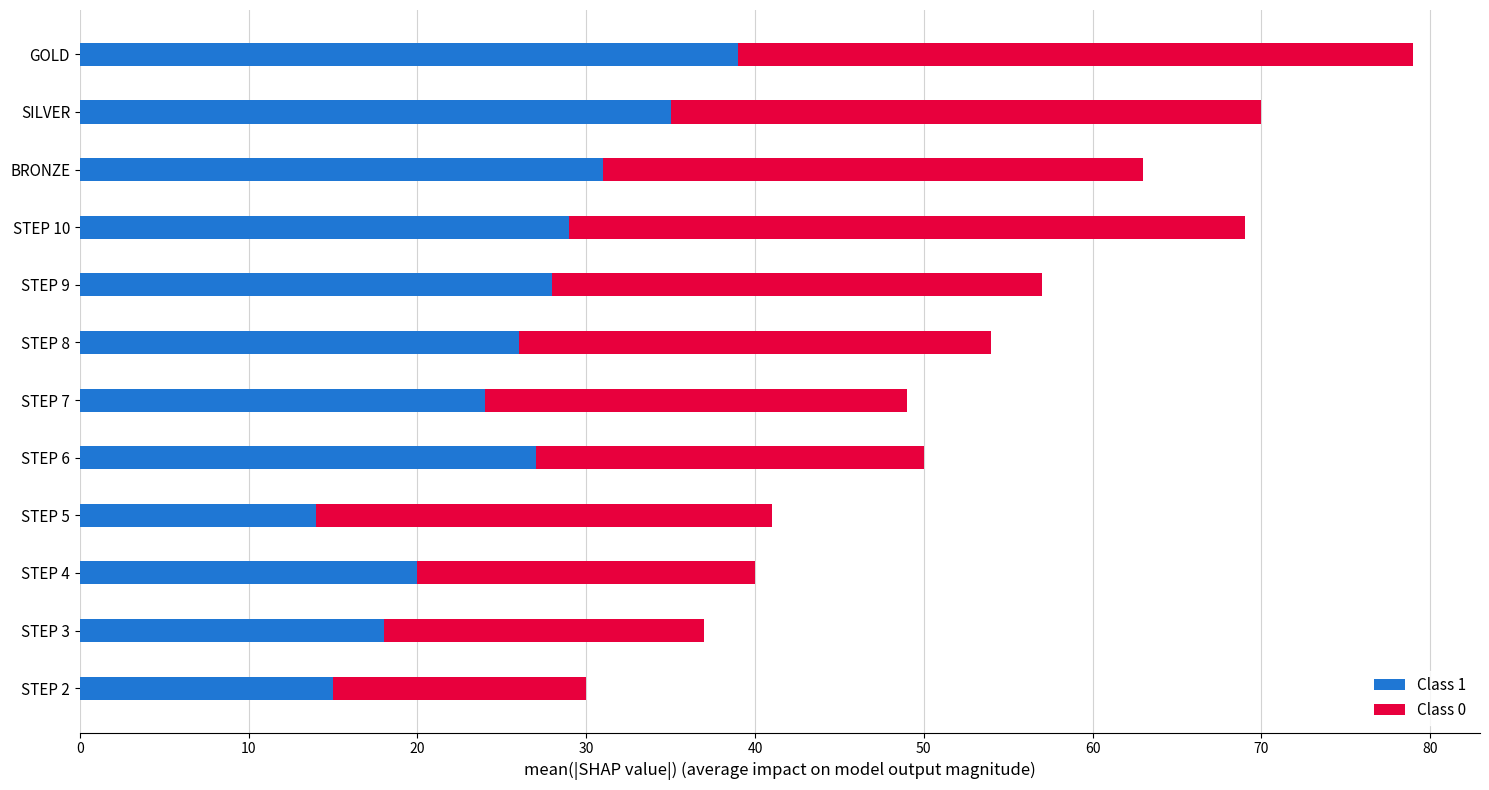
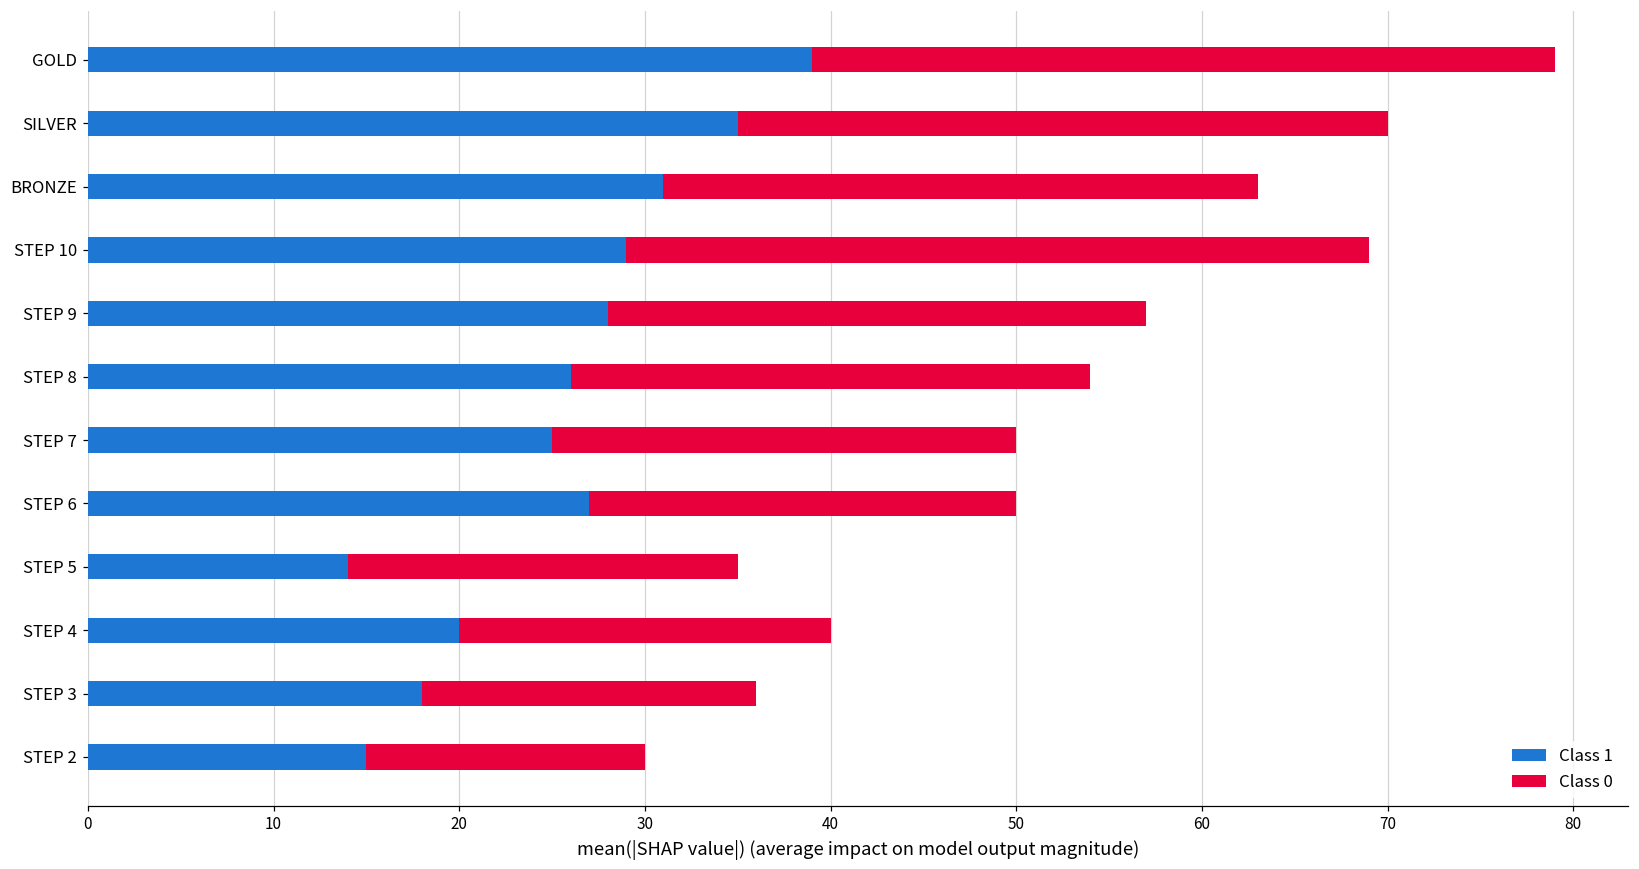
  {
    "Class 1": {
      "GOLD": 39,
      "SILVER": 35,
      "BRONZE": 31,
      "STEP 10": 29,
      "STEP 9": 28,
      "STEP 8": 26,
-     "STEP 7": 24,
+     "STEP 7": 25,
      "STEP 6": 27,
      "STEP 5": 14,
      "STEP 4": 20,
      "STEP 3": 18,
      "STEP 2": 15
    },
    "Class 0": {
      "GOLD": 40,
      "SILVER": 35,
      "BRONZE": 32,
      "STEP 10": 40,
      "STEP 9": 29,
      "STEP 8": 28,
      "STEP 7": 25,
      "STEP 6": 23,
-     "STEP 5": 27,
+     "STEP 5": 21,
      "STEP 4": 20,
-     "STEP 3": 19,
+     "STEP 3": 18,
      "STEP 2": 15
    }
  }
